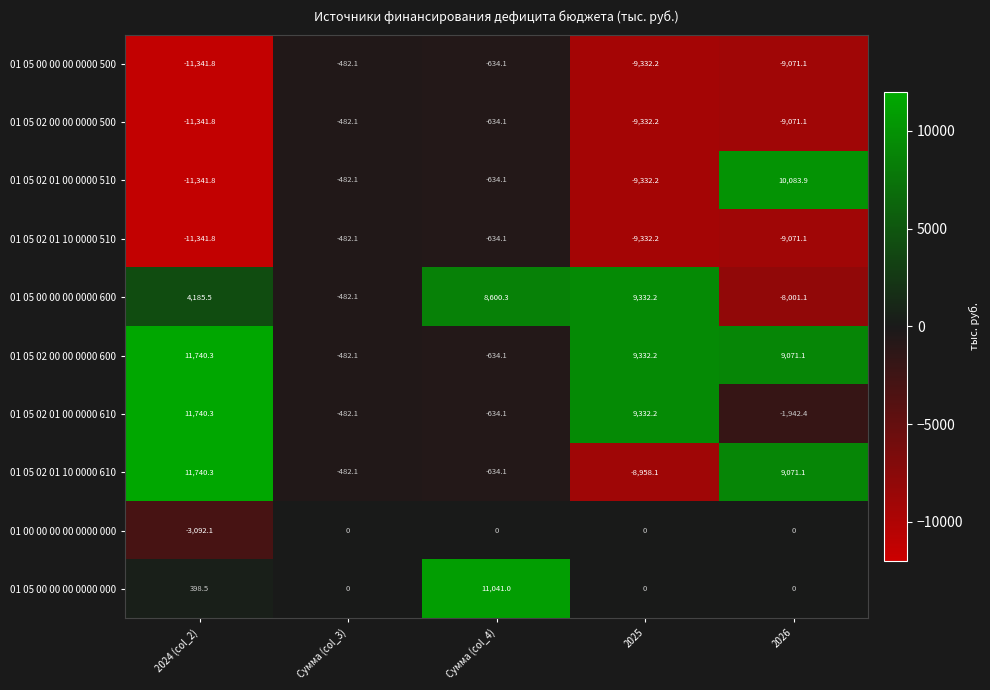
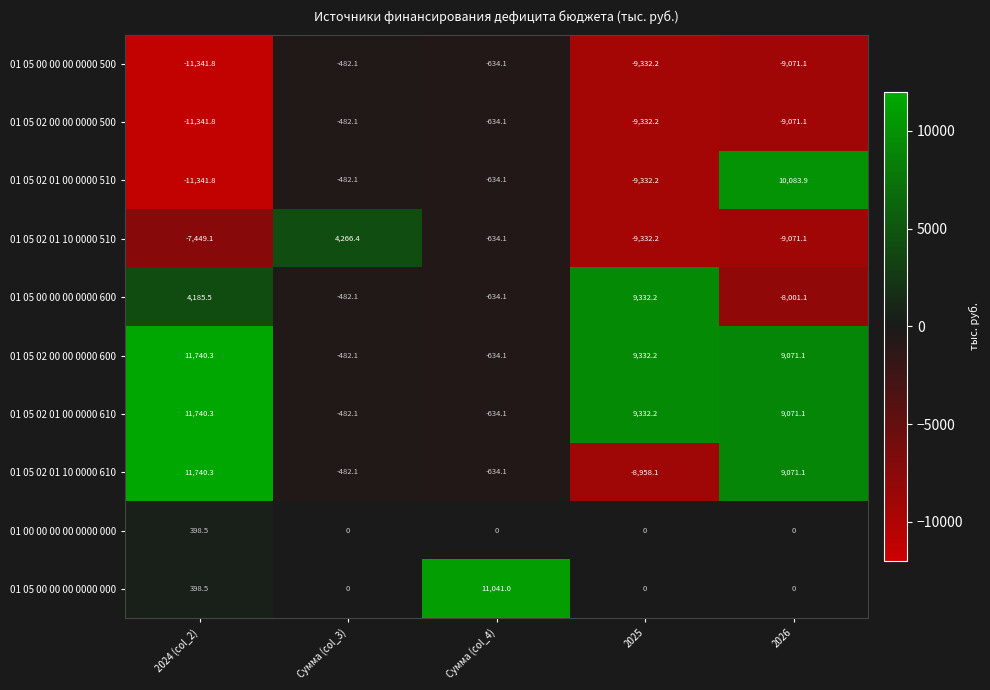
  {
    "01 05 00 00 00 0000 500": {
      "2024 (col_2)": "-11,341.8",
      "Сумма (col_3)": "-482.1",
      "Сумма (col_4)": "-634.1",
      "2025": "-9,332.2",
      "2026": "-9,071.1"
    },
    "01 05 02 00 00 0000 500": {
      "2024 (col_2)": "-11,341.8",
      "Сумма (col_3)": "-482.1",
      "Сумма (col_4)": "-634.1",
      "2025": "-9,332.2",
      "2026": "-9,071.1"
    },
    "01 05 02 01 00 0000 510": {
      "2024 (col_2)": "-11,341.8",
      "Сумма (col_3)": "-482.1",
      "Сумма (col_4)": "-634.1",
      "2025": "-9,332.2",
      "2026": "10,083.9"
    },
    "01 05 02 01 10 0000 510": {
-     "2024 (col_2)": "-11,341.8",
-     "Сумма (col_3)": "-482.1",
+     "2024 (col_2)": "-7,449.1",
+     "Сумма (col_3)": "4,266.4",
      "Сумма (col_4)": "-634.1",
      "2025": "-9,332.2",
      "2026": "-9,071.1"
    },
    "01 05 00 00 00 0000 600": {
      "2024 (col_2)": "4,185.5",
      "Сумма (col_3)": "-482.1",
-     "Сумма (col_4)": "8,600.3",
+     "Сумма (col_4)": "-634.1",
      "2025": "9,332.2",
      "2026": "-8,001.1"
    },
    "01 05 02 00 00 0000 600": {
      "2024 (col_2)": "11,740.3",
      "Сумма (col_3)": "-482.1",
      "Сумма (col_4)": "-634.1",
      "2025": "9,332.2",
      "2026": "9,071.1"
    },
    "01 05 02 01 00 0000 610": {
      "2024 (col_2)": "11,740.3",
      "Сумма (col_3)": "-482.1",
      "Сумма (col_4)": "-634.1",
      "2025": "9,332.2",
-     "2026": "-1,942.4"
+     "2026": "9,071.1"
    },
    "01 05 02 01 10 0000 610": {
      "2024 (col_2)": "11,740.3",
      "Сумма (col_3)": "-482.1",
      "Сумма (col_4)": "-634.1",
      "2025": "-8,958.1",
      "2026": "9,071.1"
    },
    "01 00 00 00 00 0000 000": {
-     "2024 (col_2)": "-3,092.1",
+     "2024 (col_2)": "398.5",
      "Сумма (col_3)": "0",
      "Сумма (col_4)": "0",
      "2025": "0",
      "2026": "0"
    },
    "01 05 00 00 00 0000 000": {
      "2024 (col_2)": "398.5",
      "Сумма (col_3)": "0",
      "Сумма (col_4)": "11,041.0",
      "2025": "0",
      "2026": "0"
    }
  }
